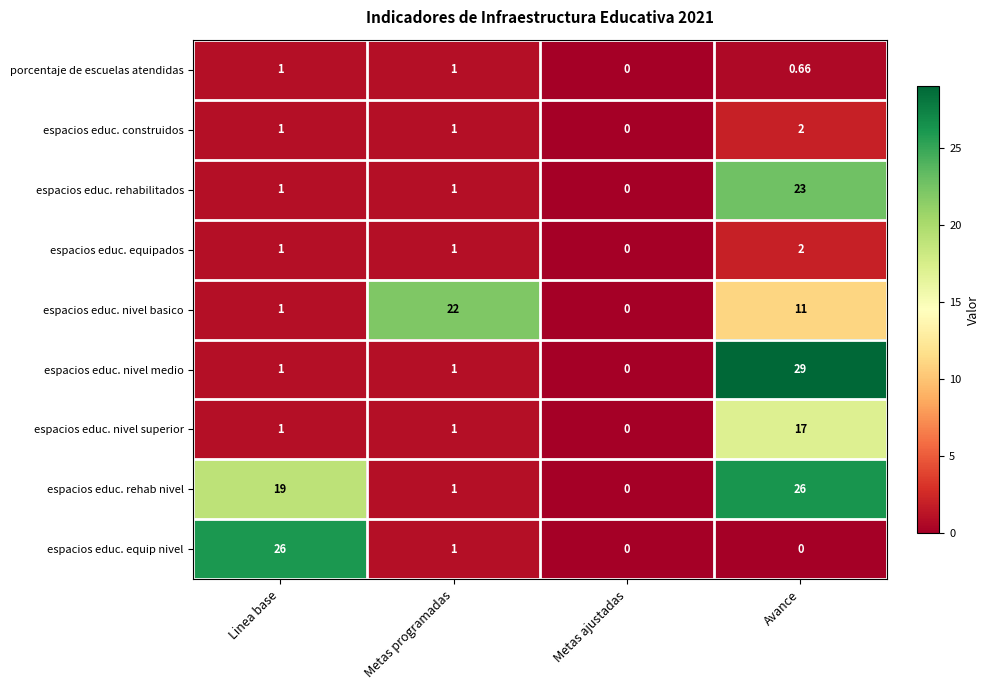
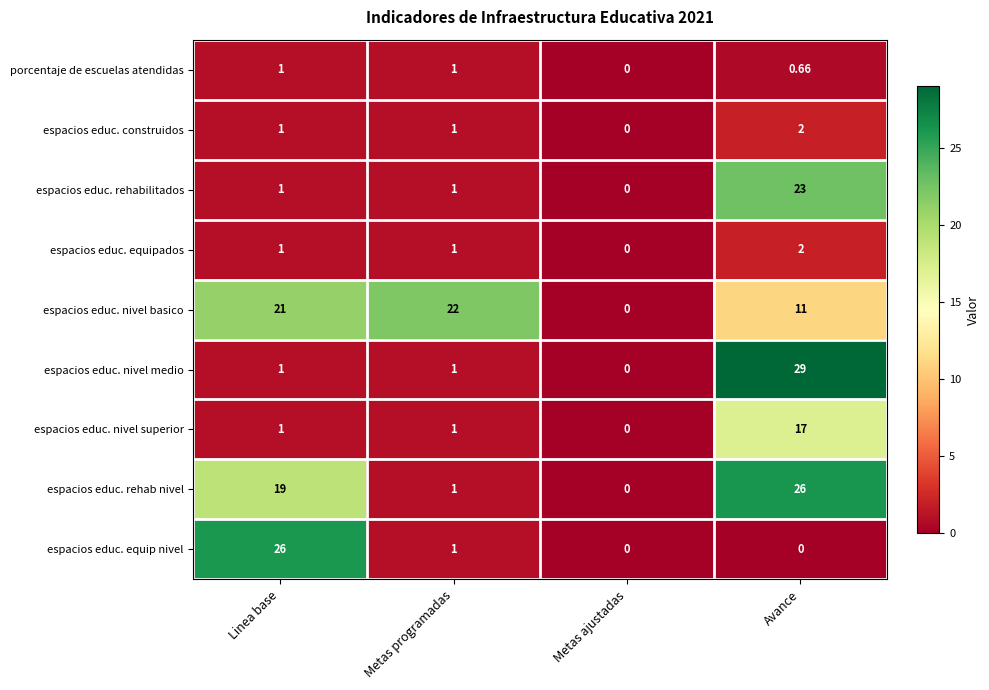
  {
    "porcentaje de escuelas atendidas": {
      "Linea base": 1,
      "Metas programadas": 1,
      "Metas ajustadas": 0,
      "Avance": 0.66
    },
    "espacios educ. construidos": {
      "Linea base": 1,
      "Metas programadas": 1,
      "Metas ajustadas": 0,
      "Avance": 2
    },
    "espacios educ. rehabilitados": {
      "Linea base": 1,
      "Metas programadas": 1,
      "Metas ajustadas": 0,
      "Avance": 23
    },
    "espacios educ. equipados": {
      "Linea base": 1,
      "Metas programadas": 1,
      "Metas ajustadas": 0,
      "Avance": 2
    },
    "espacios educ. nivel basico": {
-     "Linea base": 1,
+     "Linea base": 21,
      "Metas programadas": 22,
      "Metas ajustadas": 0,
      "Avance": 11
    },
    "espacios educ. nivel medio": {
      "Linea base": 1,
      "Metas programadas": 1,
      "Metas ajustadas": 0,
      "Avance": 29
    },
    "espacios educ. nivel superior": {
      "Linea base": 1,
      "Metas programadas": 1,
      "Metas ajustadas": 0,
      "Avance": 17
    },
    "espacios educ. rehab nivel": {
      "Linea base": 19,
      "Metas programadas": 1,
      "Metas ajustadas": 0,
      "Avance": 26
    },
    "espacios educ. equip nivel": {
      "Linea base": 26,
      "Metas programadas": 1,
      "Metas ajustadas": 0,
      "Avance": 0
    }
  }
